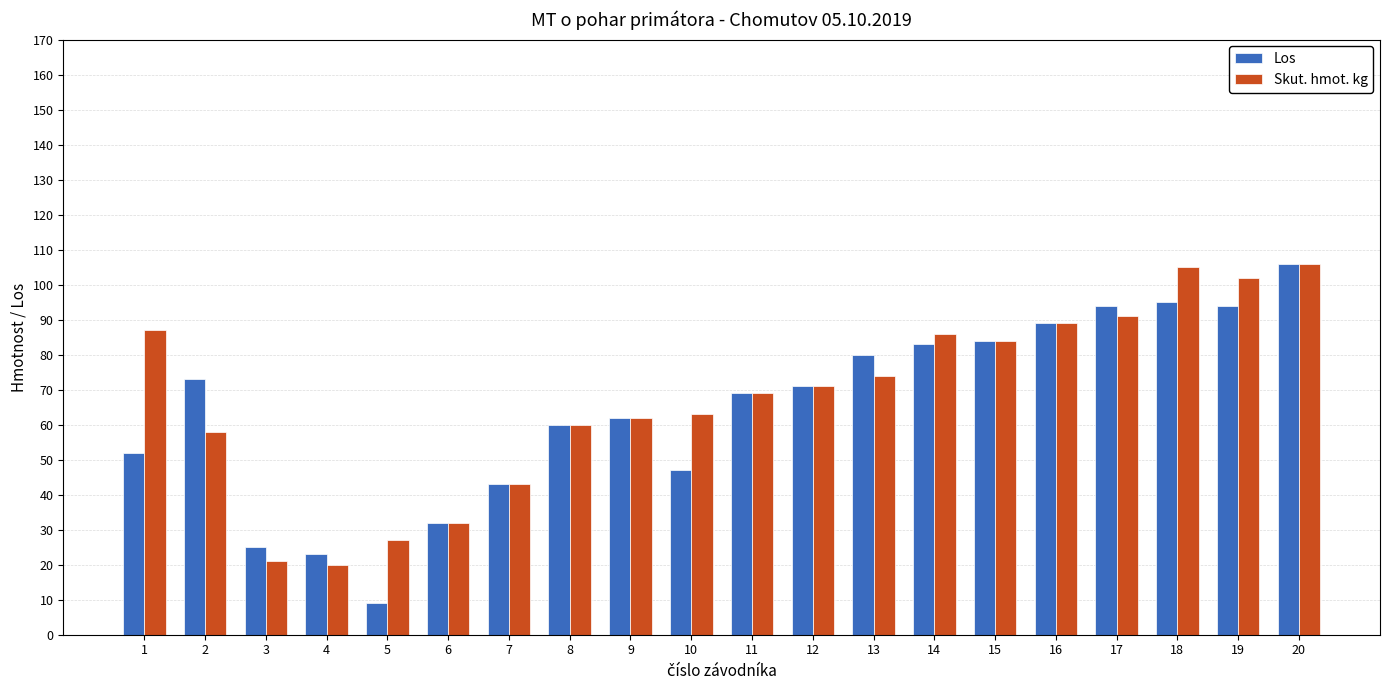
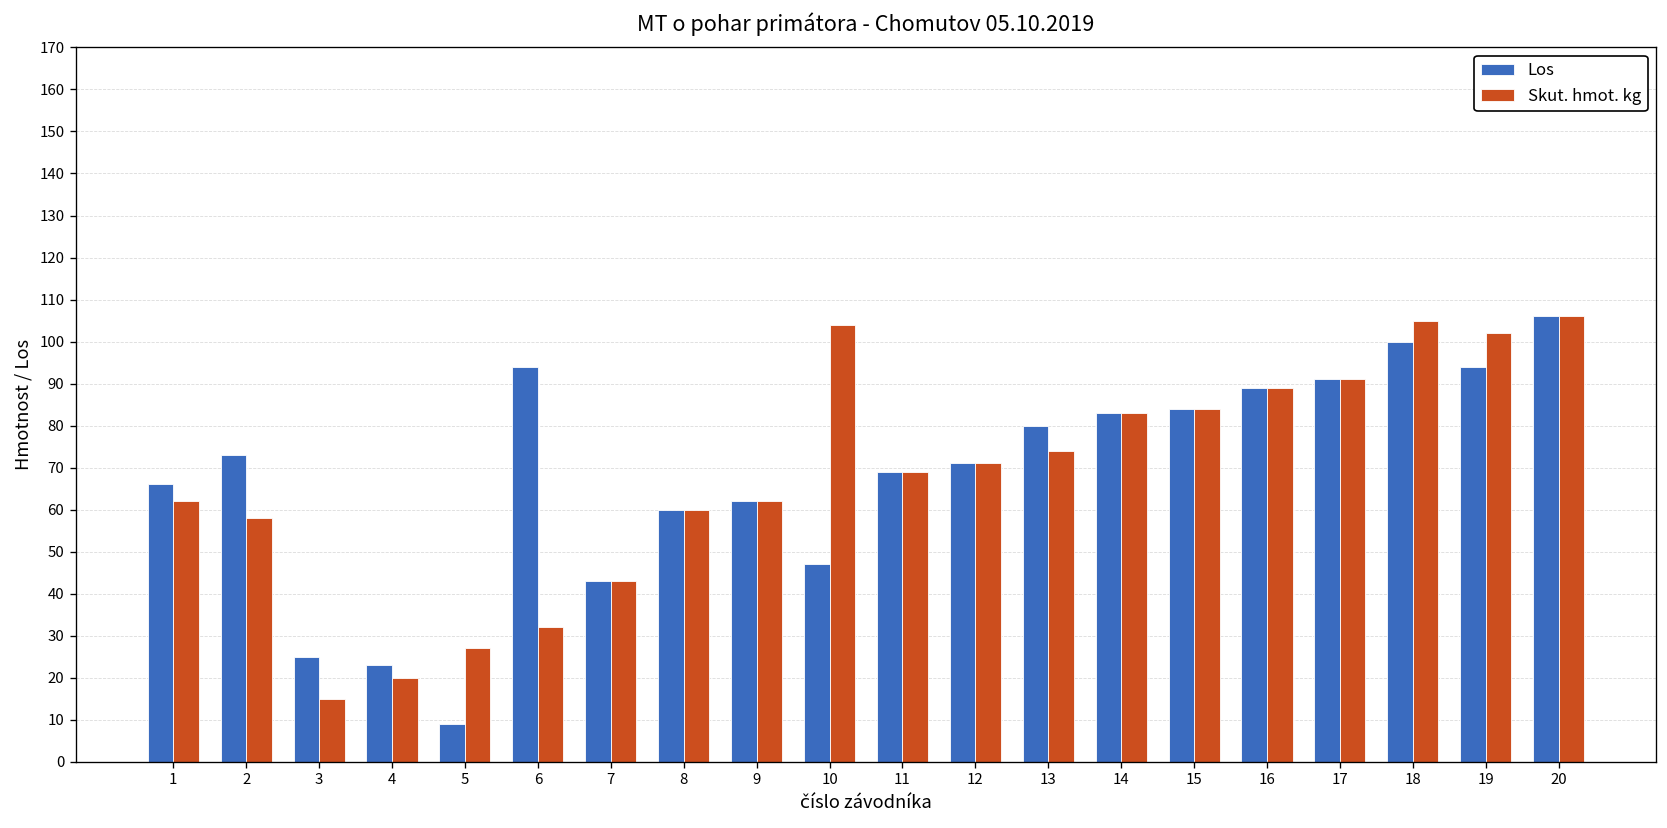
  {
    "Los": {
-     "1": 52,
+     "1": 66,
      "2": 73,
      "3": 25,
      "4": 23,
      "5": 9,
-     "6": 32,
+     "6": 94,
      "7": 43,
      "8": 60,
      "9": 62,
      "10": 47,
      "11": 69,
      "12": 71,
      "13": 80,
      "14": 83,
      "15": 84,
      "16": 89,
-     "17": 94,
-     "18": 95,
+     "17": 91,
+     "18": 100,
      "19": 94,
      "20": 106
    },
    "Skut. hmot. kg": {
-     "1": 87,
+     "1": 62,
      "2": 58,
-     "3": 21,
+     "3": 15,
      "4": 20,
      "5": 27,
      "6": 32,
      "7": 43,
      "8": 60,
      "9": 62,
-     "10": 63,
+     "10": 104,
      "11": 69,
      "12": 71,
      "13": 74,
-     "14": 86,
+     "14": 83,
      "15": 84,
      "16": 89,
      "17": 91,
      "18": 105,
      "19": 102,
      "20": 106
    }
  }
